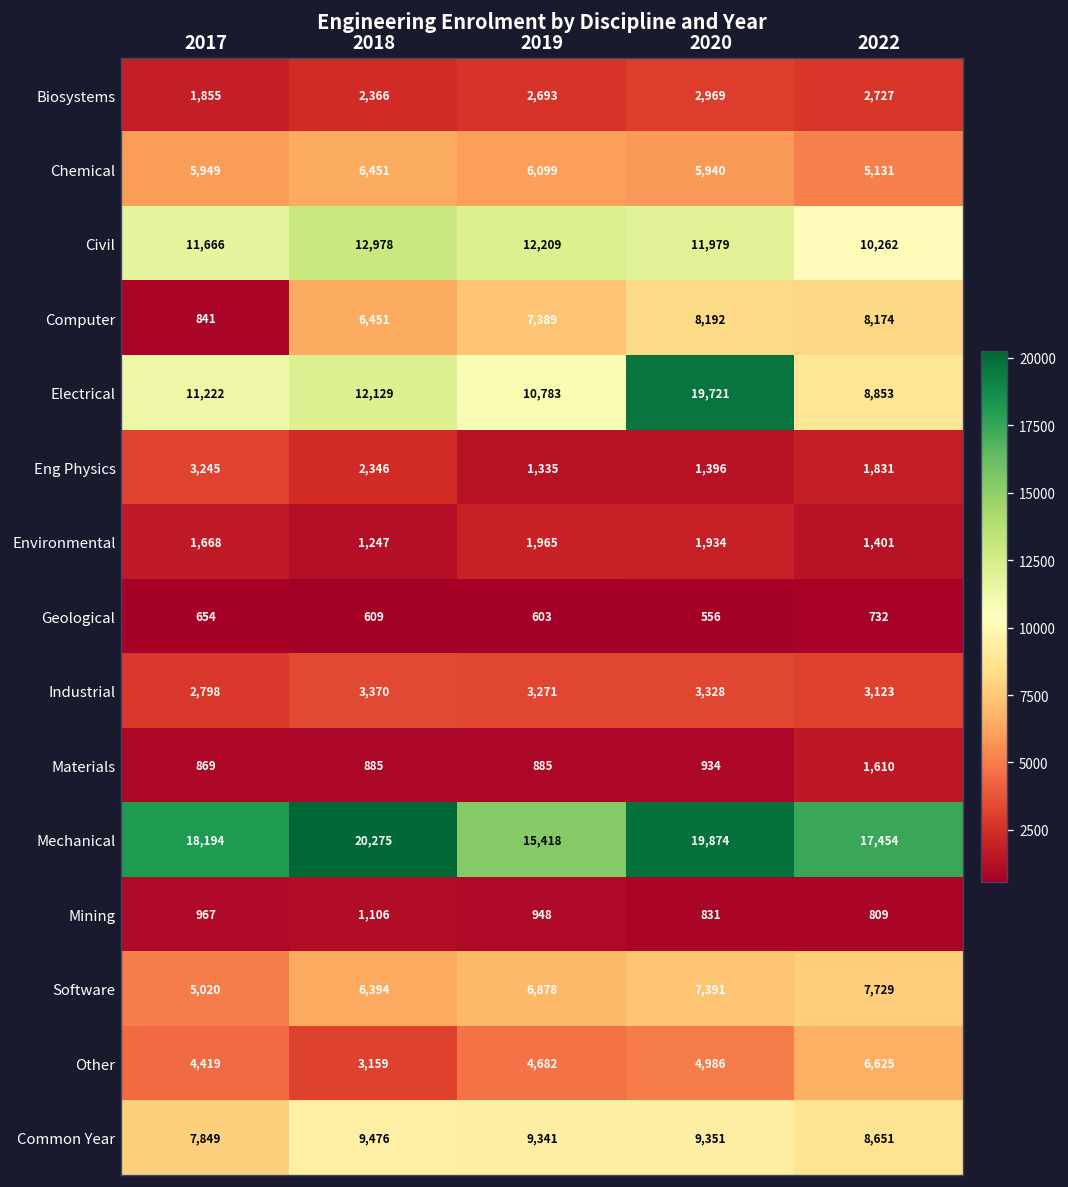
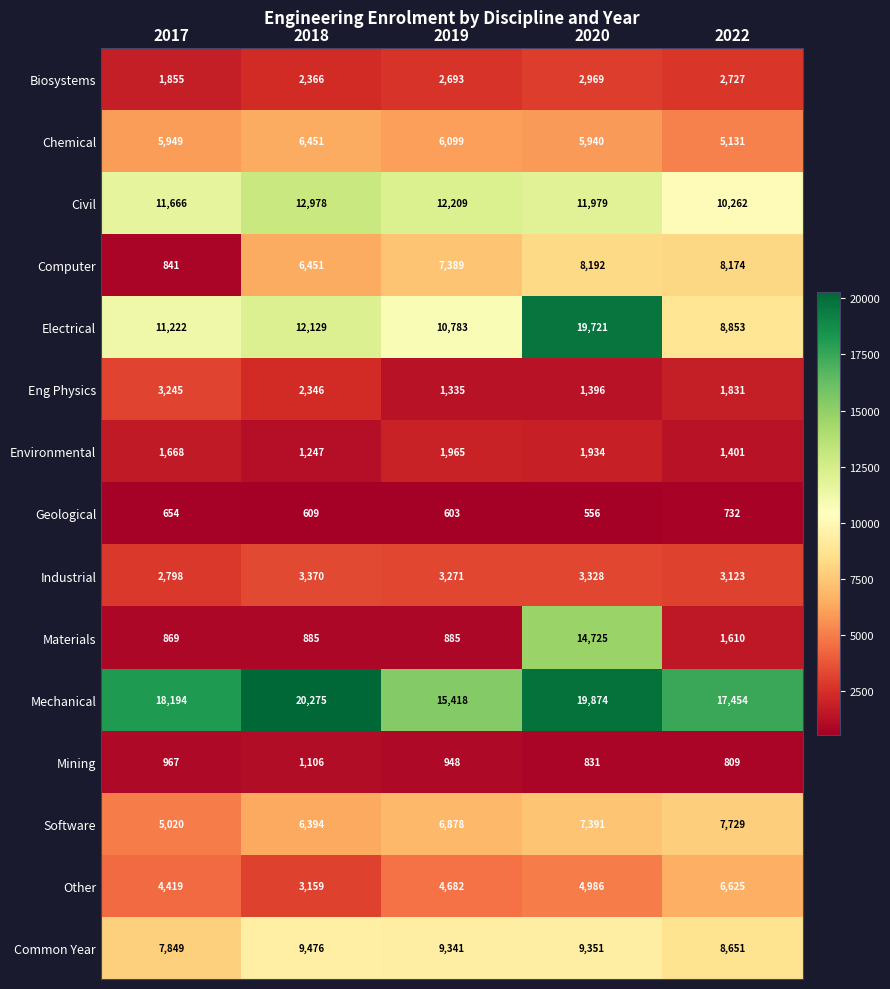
  {
    "Biosystems": {
      "2017": "1,855",
      "2018": "2,366",
      "2019": "2,693",
      "2020": "2,969",
      "2022": "2,727"
    },
    "Chemical": {
      "2017": "5,949",
      "2018": "6,451",
      "2019": "6,099",
      "2020": "5,940",
      "2022": "5,131"
    },
    "Civil": {
      "2017": "11,666",
      "2018": "12,978",
      "2019": "12,209",
      "2020": "11,979",
      "2022": "10,262"
    },
    "Computer": {
      "2017": "841",
      "2018": "6,451",
      "2019": "7,389",
      "2020": "8,192",
      "2022": "8,174"
    },
    "Electrical": {
      "2017": "11,222",
      "2018": "12,129",
      "2019": "10,783",
      "2020": "19,721",
      "2022": "8,853"
    },
    "Eng Physics": {
      "2017": "3,245",
      "2018": "2,346",
      "2019": "1,335",
      "2020": "1,396",
      "2022": "1,831"
    },
    "Environmental": {
      "2017": "1,668",
      "2018": "1,247",
      "2019": "1,965",
      "2020": "1,934",
      "2022": "1,401"
    },
    "Geological": {
      "2017": "654",
      "2018": "609",
      "2019": "603",
      "2020": "556",
      "2022": "732"
    },
    "Industrial": {
      "2017": "2,798",
      "2018": "3,370",
      "2019": "3,271",
      "2020": "3,328",
      "2022": "3,123"
    },
    "Materials": {
      "2017": "869",
      "2018": "885",
      "2019": "885",
-     "2020": "934",
+     "2020": "14,725",
      "2022": "1,610"
    },
    "Mechanical": {
      "2017": "18,194",
      "2018": "20,275",
      "2019": "15,418",
      "2020": "19,874",
      "2022": "17,454"
    },
    "Mining": {
      "2017": "967",
      "2018": "1,106",
      "2019": "948",
      "2020": "831",
      "2022": "809"
    },
    "Software": {
      "2017": "5,020",
      "2018": "6,394",
      "2019": "6,878",
      "2020": "7,391",
      "2022": "7,729"
    },
    "Other": {
      "2017": "4,419",
      "2018": "3,159",
      "2019": "4,682",
      "2020": "4,986",
      "2022": "6,625"
    },
    "Common Year": {
      "2017": "7,849",
      "2018": "9,476",
      "2019": "9,341",
      "2020": "9,351",
      "2022": "8,651"
    }
  }
